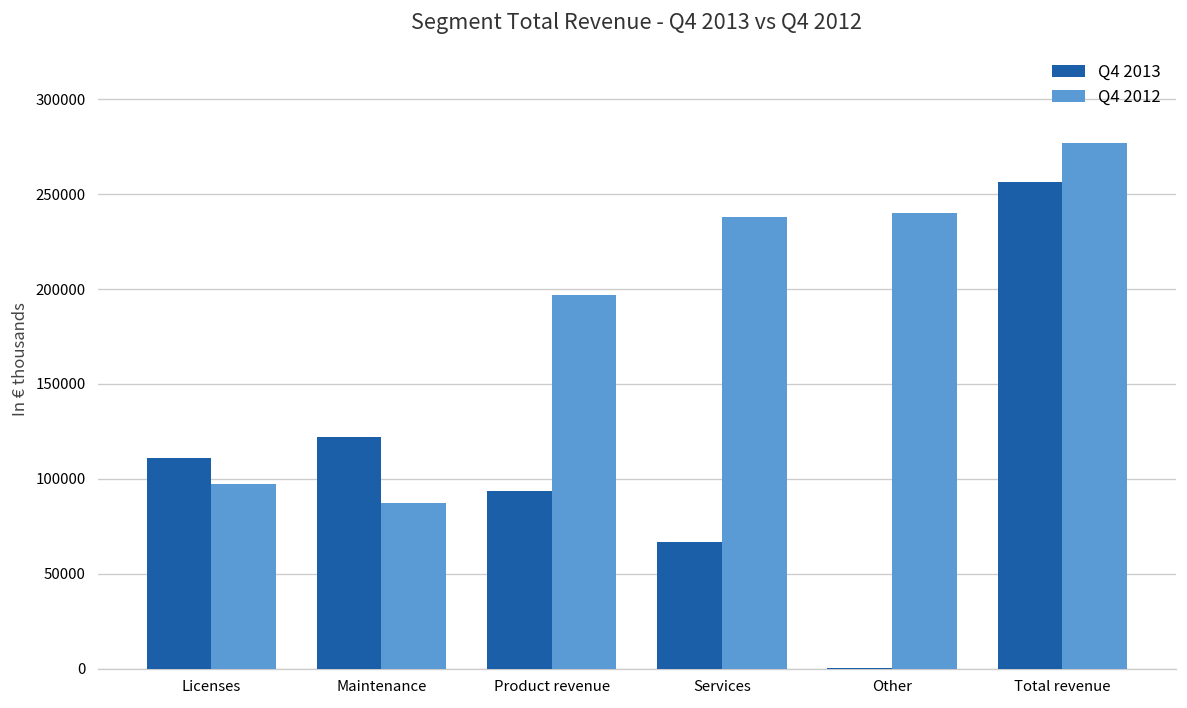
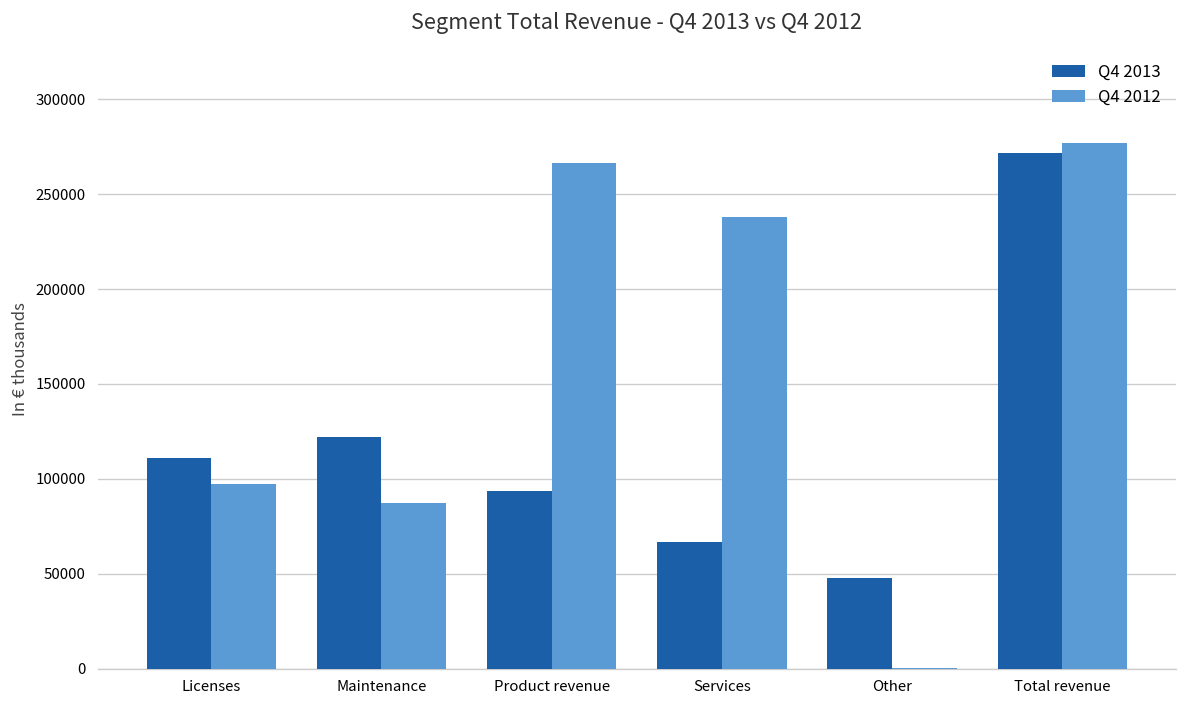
  {
    "Q4 2013": {
      "Licenses": 111000,
      "Maintenance": 122000,
      "Product revenue": 94000,
      "Services": 67000,
-     "Other": 0,
-     "Total revenue": 257000
+     "Other": 48000,
+     "Total revenue": 272000
    },
    "Q4 2012": {
      "Licenses": 97000,
      "Maintenance": 87000,
-     "Product revenue": 197000,
+     "Product revenue": 266000,
      "Services": 238000,
-     "Other": 240000,
+     "Other": 0,
      "Total revenue": 277000
    }
  }
